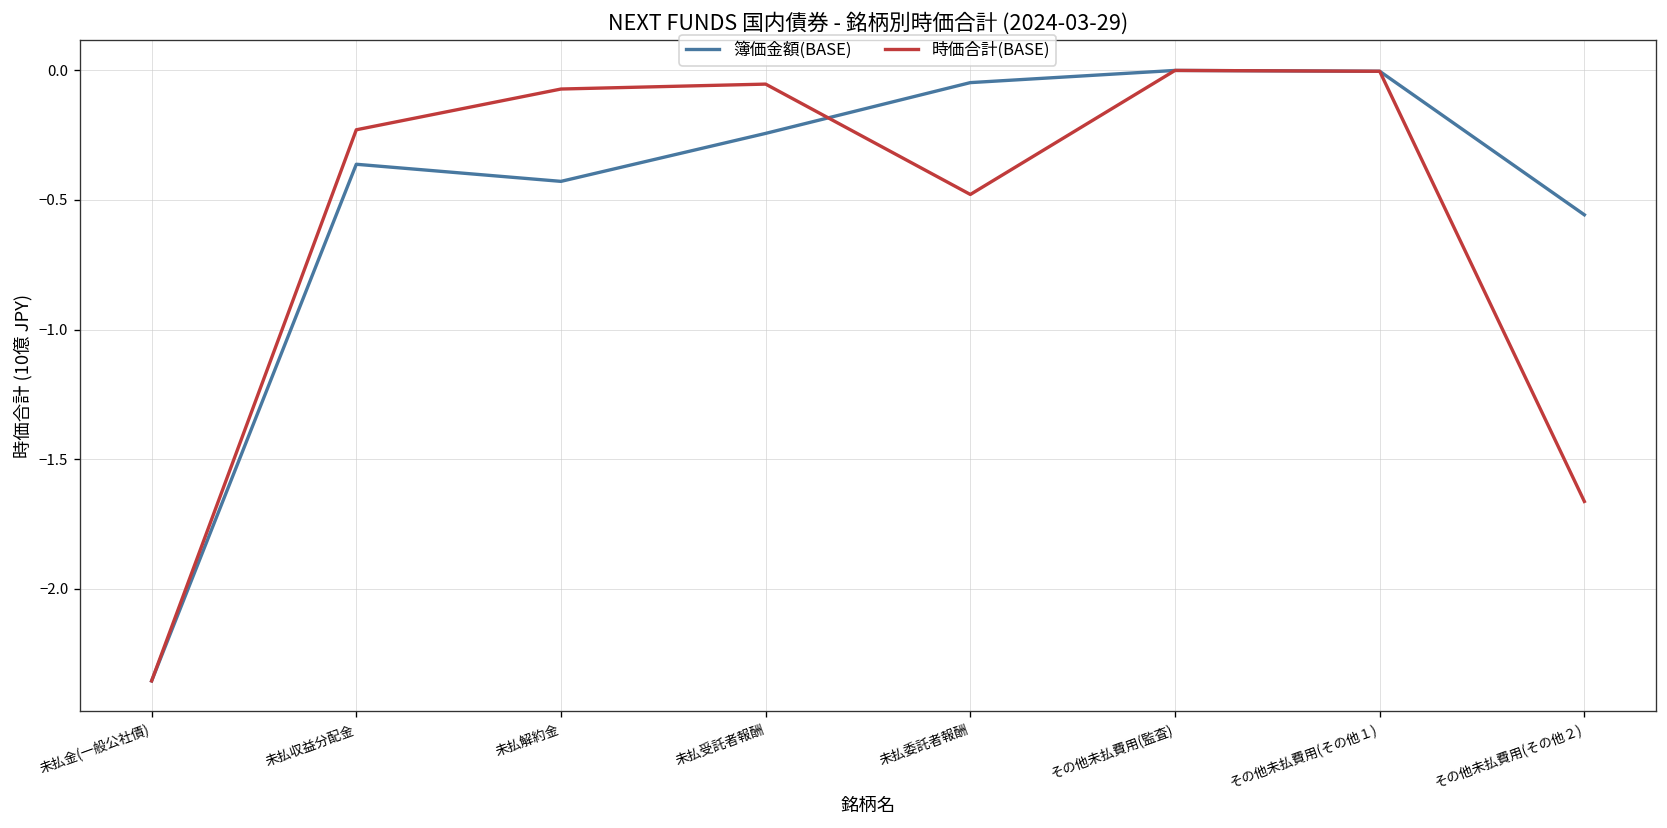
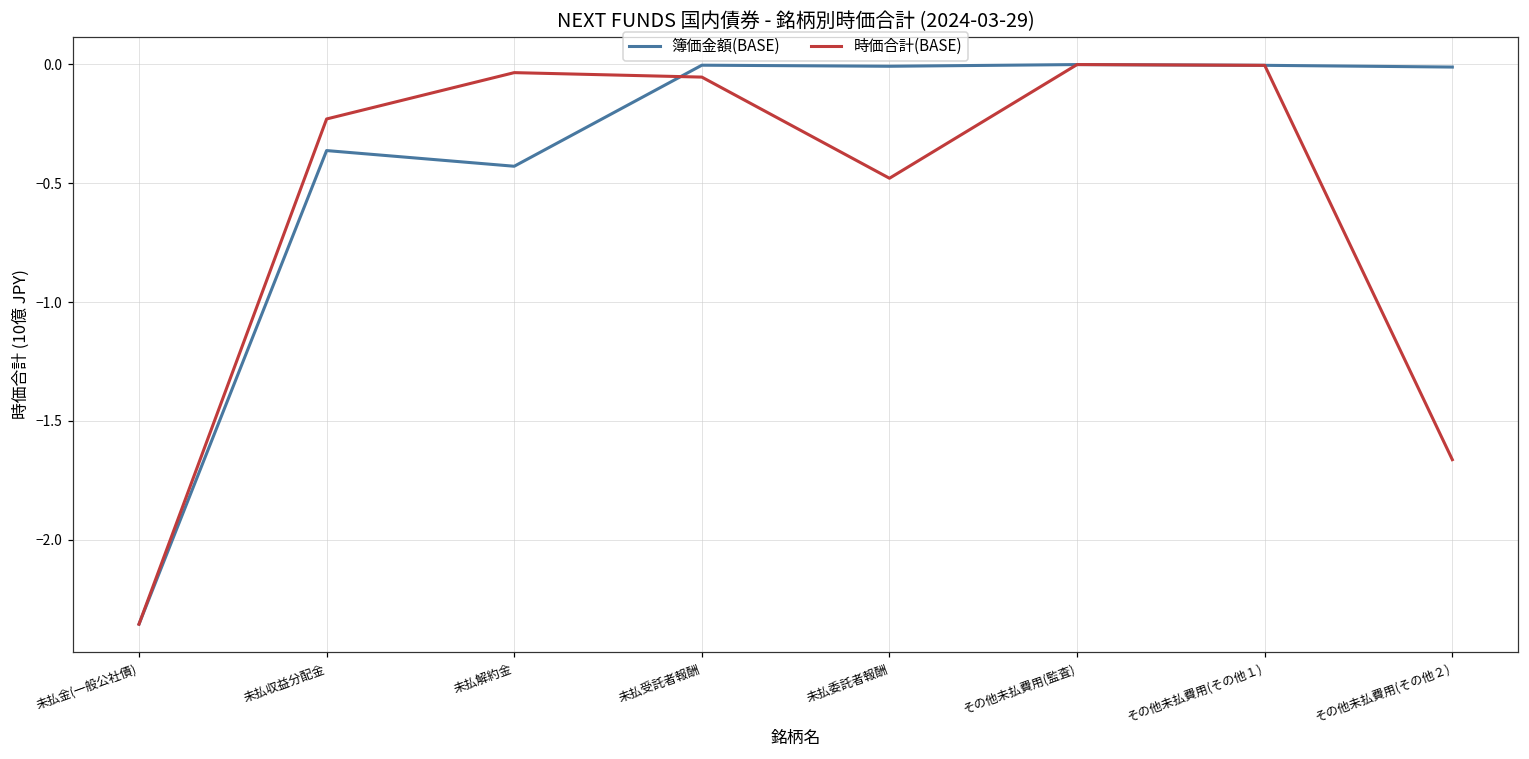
  {
    "簿価金額(BASE)": {
      "未払収益分配金": -0.36,
      "未払解約金": -0.43,
-     "未払受託者報酬": -0.24,
-     "未払委託者報酬": -0.05,
-     "その他未払費用(その他２)": -0.56
+     "未払受託者報酬": 0.00,
+     "未払委託者報酬": -0.01,
+     "その他未払費用(その他２)": -0.01
    },
    "時価合計(BASE)": {
      "未払収益分配金": -0.23,
-     "未払解約金": -0.07,
+     "未払解約金": -0.03,
      "未払受託者報酬": -0.05,
      "未払委託者報酬": -0.48,
      "その他未払費用(その他２)": -1.66
    }
  }
